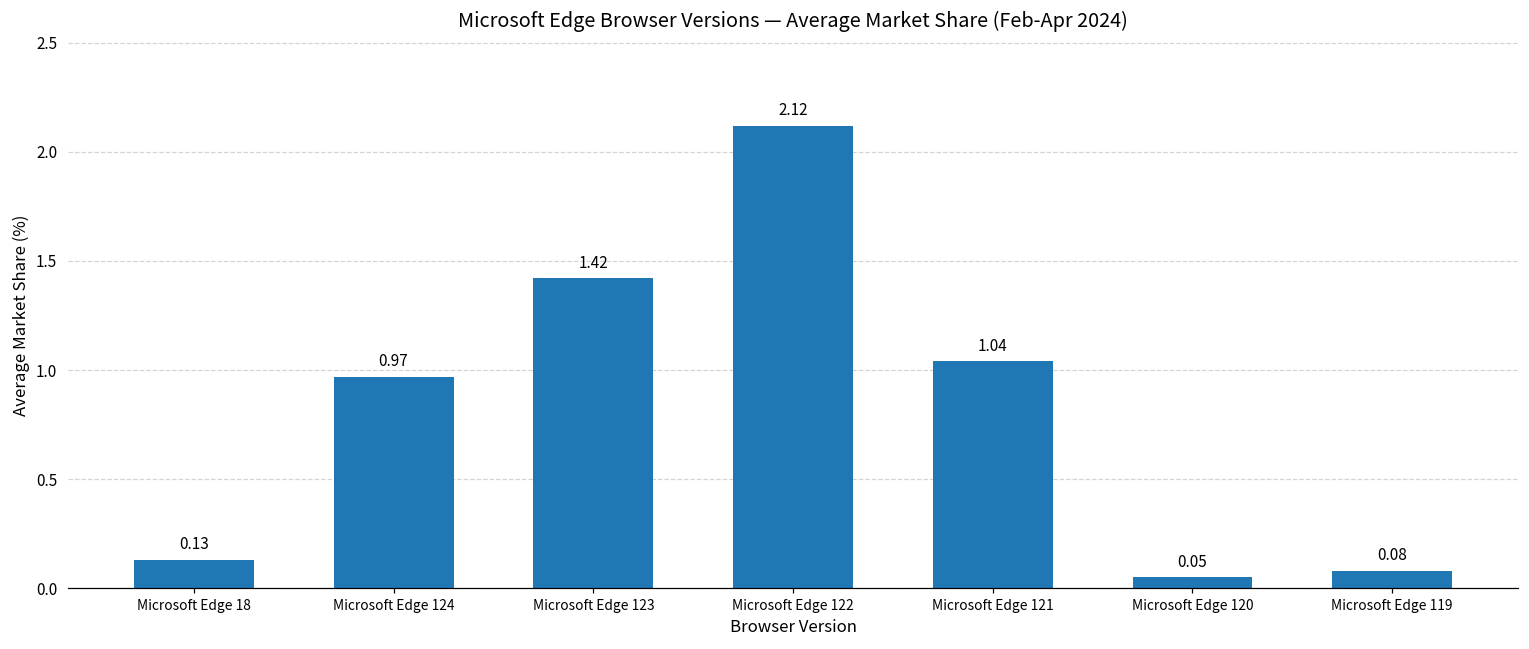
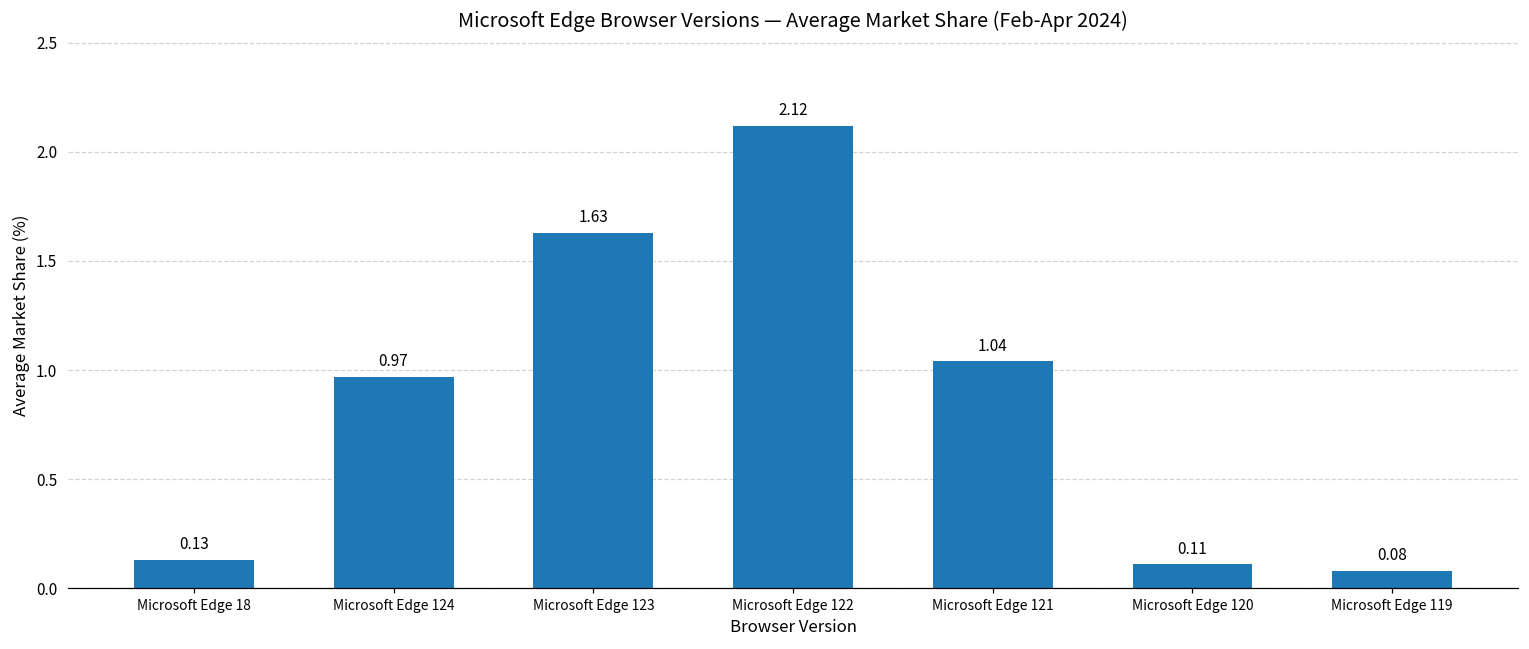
  {
    "Microsoft Edge 18": 0.13,
    "Microsoft Edge 124": 0.97,
-   "Microsoft Edge 123": 1.42,
+   "Microsoft Edge 123": 1.63,
    "Microsoft Edge 122": 2.12,
    "Microsoft Edge 121": 1.04,
-   "Microsoft Edge 120": 0.05,
+   "Microsoft Edge 120": 0.11,
    "Microsoft Edge 119": 0.08
  }
